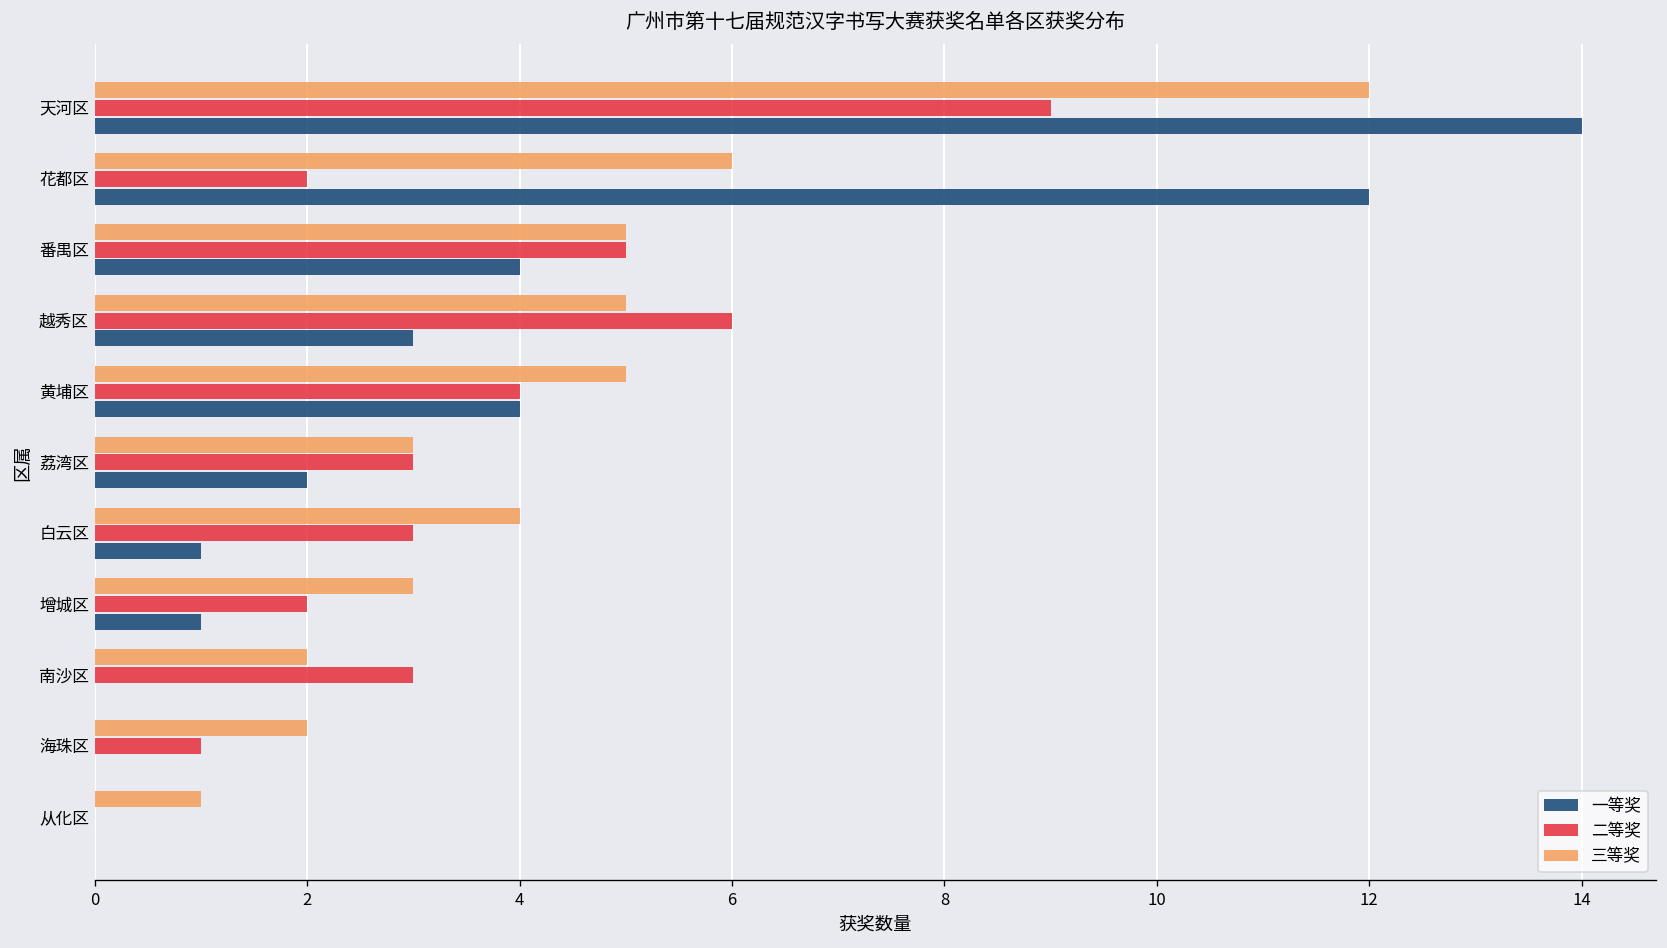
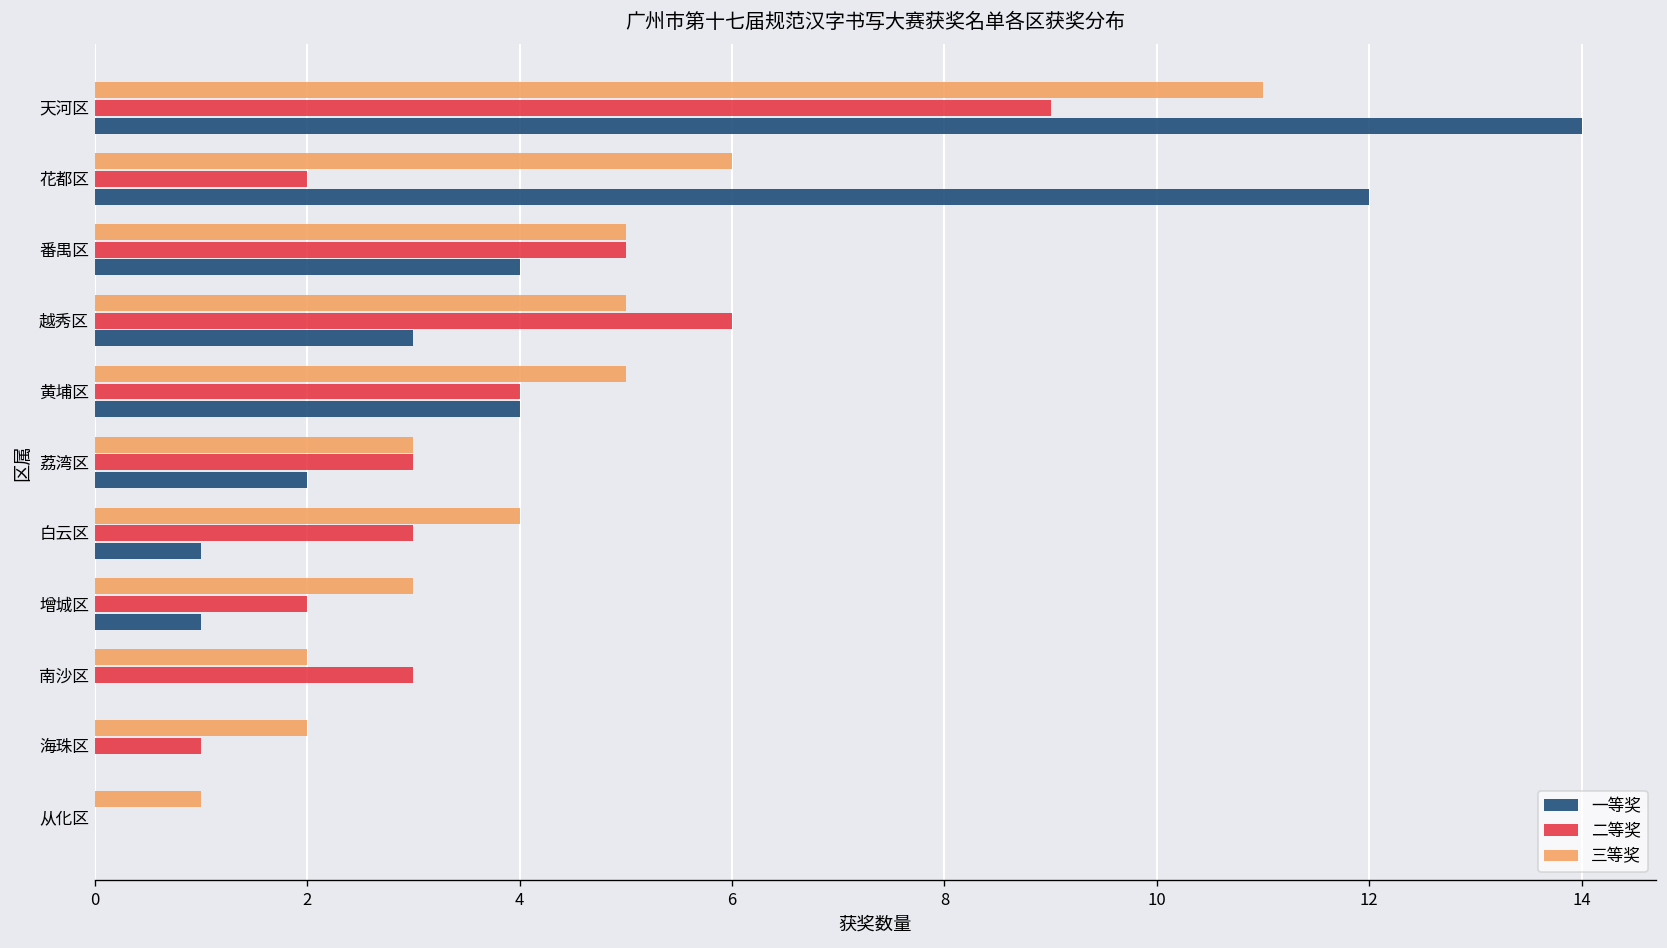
  {
    "一等奖": {
      "天河区": 14,
      "花都区": 12,
      "番禺区": 4,
      "越秀区": 3,
      "黄埔区": 4,
      "荔湾区": 2,
      "白云区": 1,
      "增城区": 1,
      "南沙区": 0,
      "海珠区": 0,
      "从化区": 0
    },
    "二等奖": {
      "天河区": 9,
      "花都区": 2,
      "番禺区": 5,
      "越秀区": 6,
      "黄埔区": 4,
      "荔湾区": 3,
      "白云区": 3,
      "增城区": 2,
      "南沙区": 3,
      "海珠区": 1,
      "从化区": 0
    },
    "三等奖": {
-     "天河区": 12,
+     "天河区": 11,
      "花都区": 6,
      "番禺区": 5,
      "越秀区": 5,
      "黄埔区": 5,
      "荔湾区": 3,
      "白云区": 4,
      "增城区": 3,
      "南沙区": 2,
      "海珠区": 2,
      "从化区": 1
    }
  }
